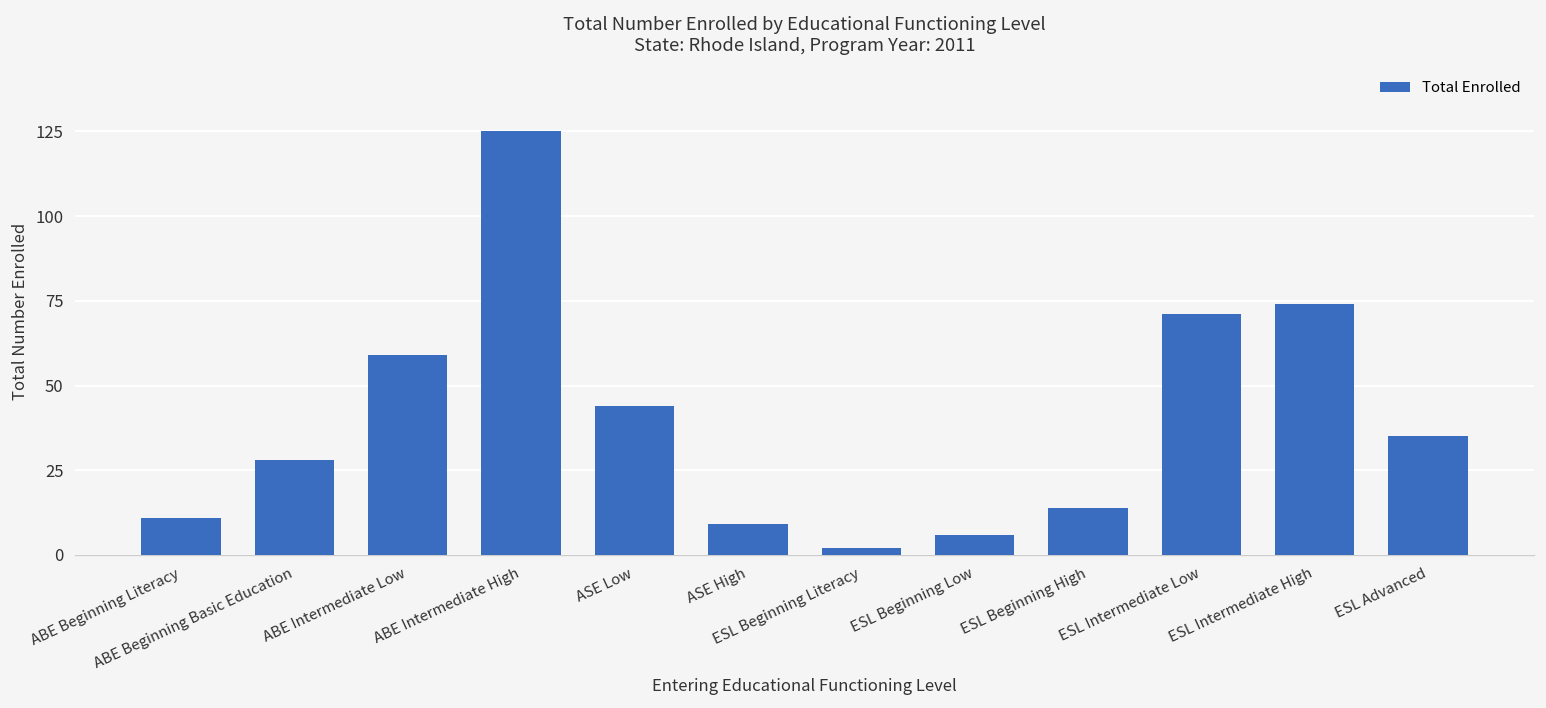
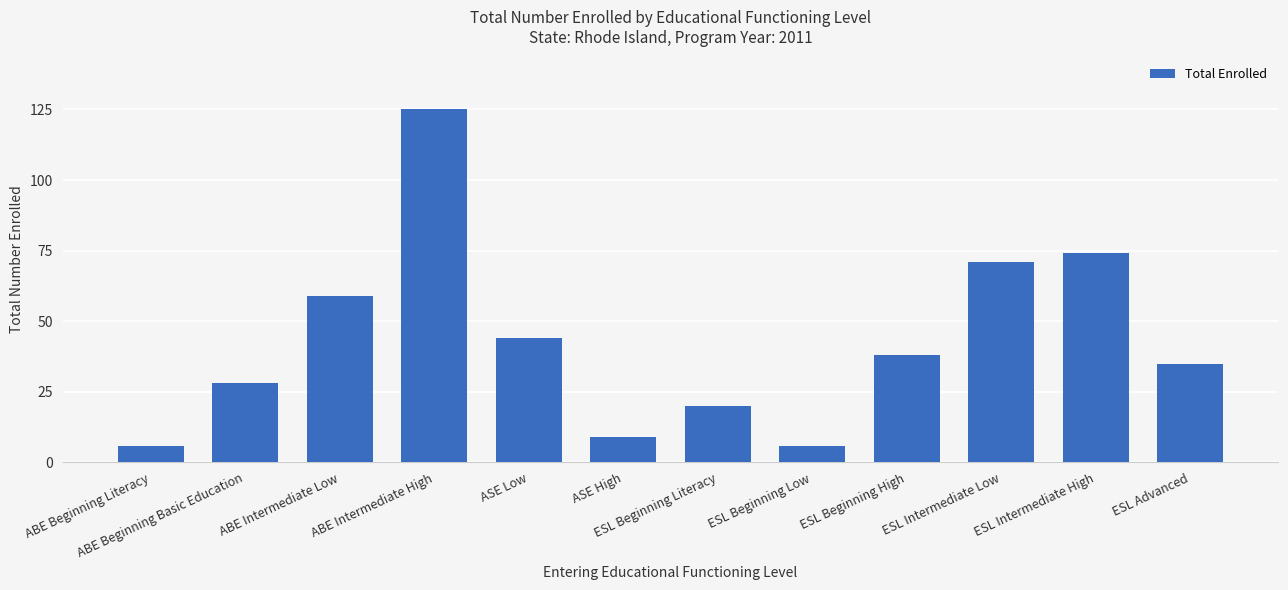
  {
-   "ABE Beginning Literacy": 11,
+   "ABE Beginning Literacy": 6,
    "ABE Beginning Basic Education": 28,
    "ABE Intermediate Low": 59,
    "ABE Intermediate High": 125,
    "ASE Low": 44,
    "ASE High": 9,
-   "ESL Beginning Literacy": 2,
+   "ESL Beginning Literacy": 20,
    "ESL Beginning Low": 6,
-   "ESL Beginning High": 14,
+   "ESL Beginning High": 38,
    "ESL Intermediate Low": 71,
    "ESL Intermediate High": 74,
    "ESL Advanced": 35
  }
